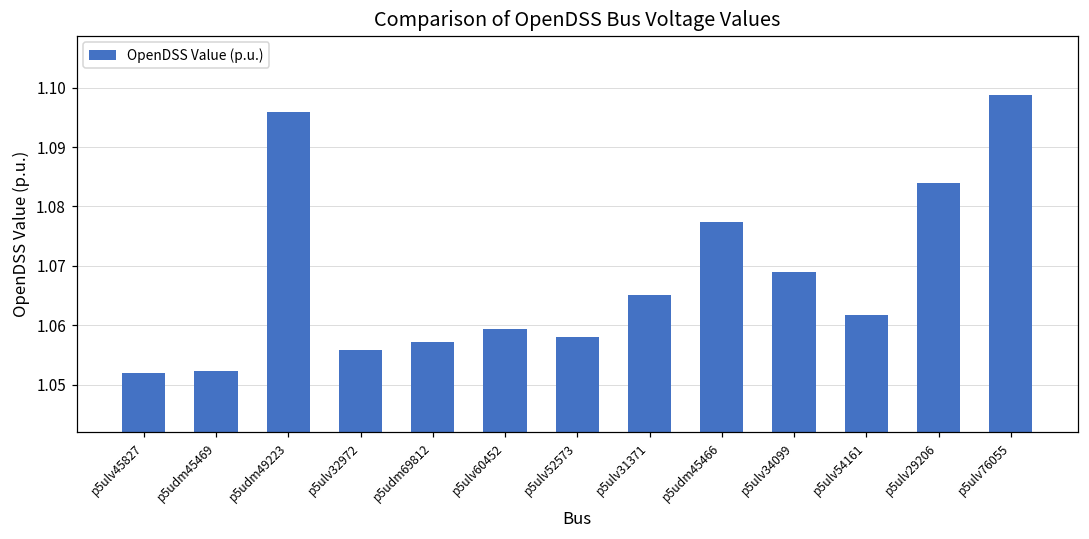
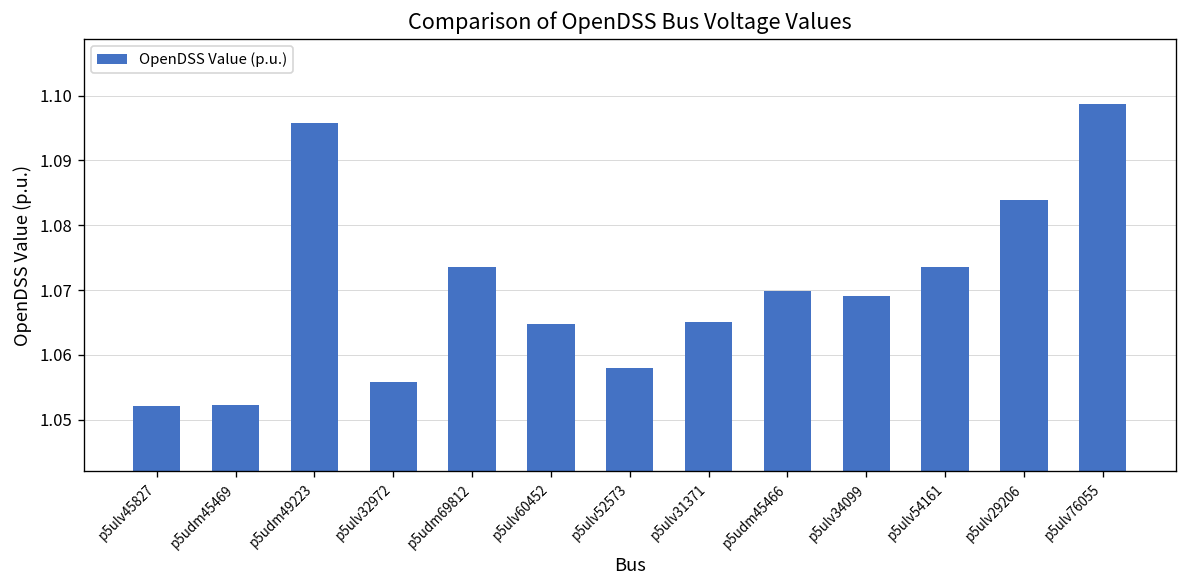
  {
    "p5ulv45827": 1.052,
    "p5udm45469": 1.052,
    "p5udm49223": 1.096,
    "p5ulv32972": 1.056,
-   "p5udm69812": 1.057,
-   "p5ulv60452": 1.059,
+   "p5udm69812": 1.073,
+   "p5ulv60452": 1.065,
    "p5ulv52573": 1.058,
    "p5ulv31371": 1.065,
-   "p5udm45466": 1.077,
+   "p5udm45466": 1.070,
    "p5ulv34099": 1.069,
-   "p5ulv54161": 1.062,
+   "p5ulv54161": 1.074,
    "p5ulv29206": 1.084,
    "p5ulv76055": 1.099
  }
